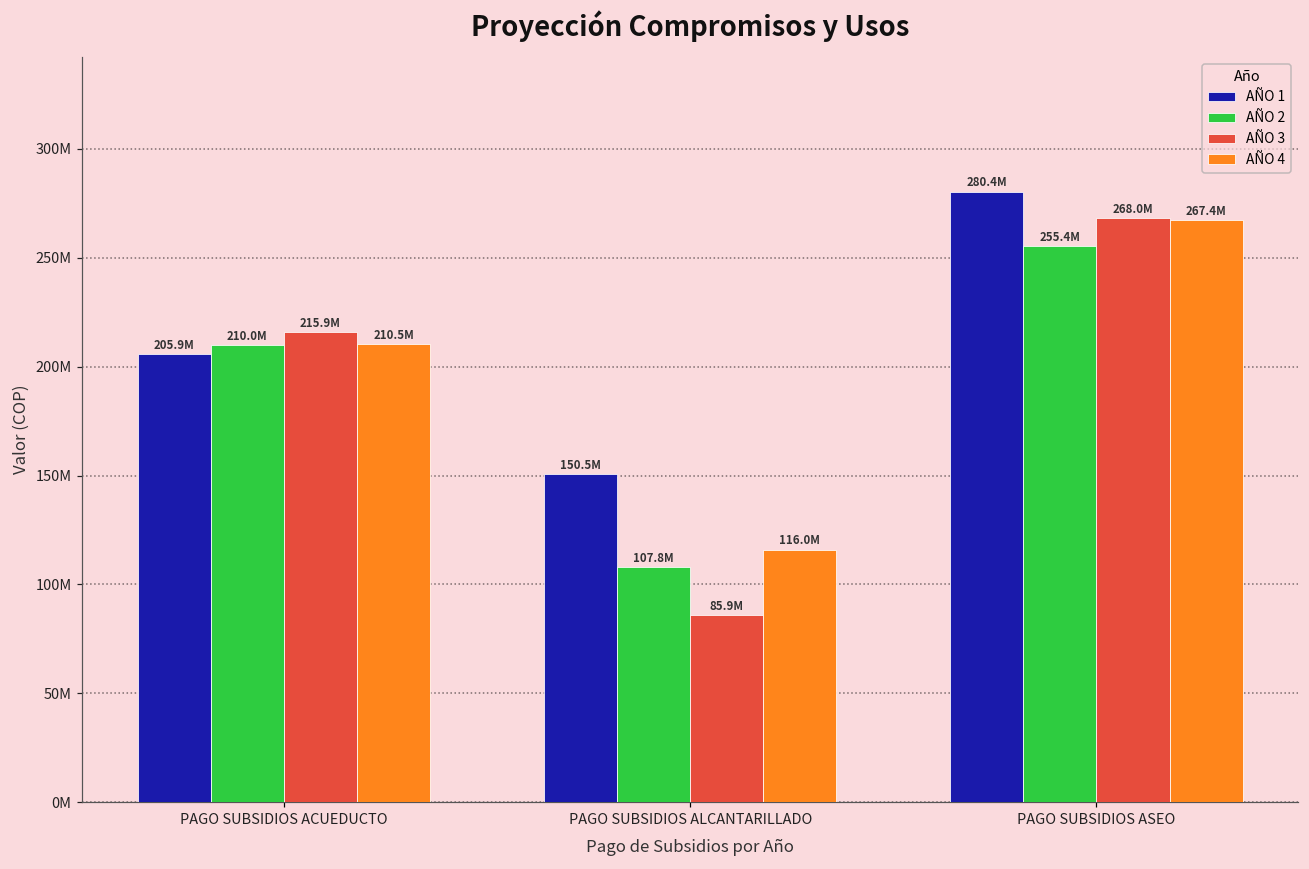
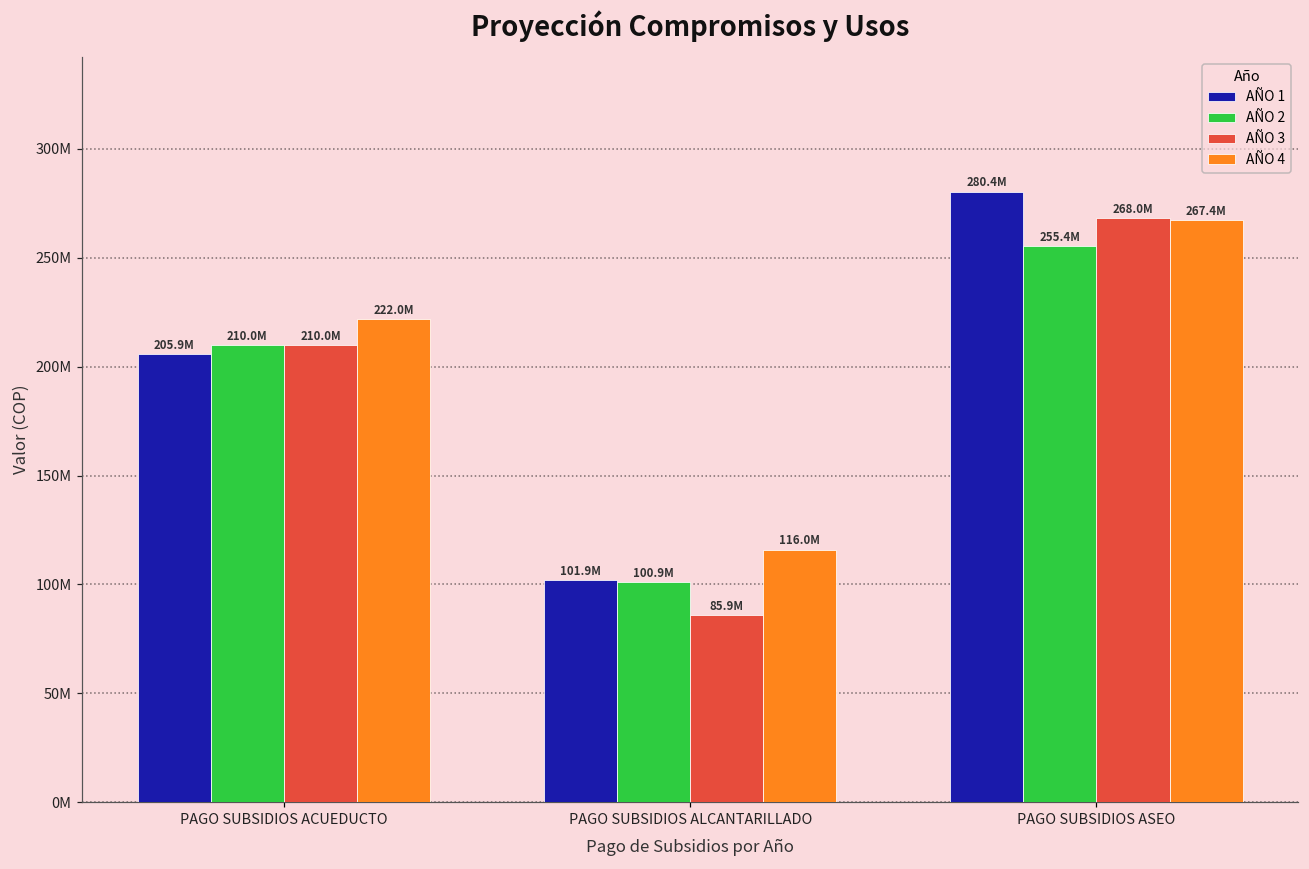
  {
    "AÑO 1": {
      "PAGO SUBSIDIOS ACUEDUCTO": "205.9M",
-     "PAGO SUBSIDIOS ALCANTARILLADO": "150.5M",
+     "PAGO SUBSIDIOS ALCANTARILLADO": "101.9M",
      "PAGO SUBSIDIOS ASEO": "280.4M"
    },
    "AÑO 2": {
      "PAGO SUBSIDIOS ACUEDUCTO": "210.0M",
-     "PAGO SUBSIDIOS ALCANTARILLADO": "107.8M",
+     "PAGO SUBSIDIOS ALCANTARILLADO": "100.9M",
      "PAGO SUBSIDIOS ASEO": "255.4M"
    },
    "AÑO 3": {
-     "PAGO SUBSIDIOS ACUEDUCTO": "215.9M",
+     "PAGO SUBSIDIOS ACUEDUCTO": "210.0M",
      "PAGO SUBSIDIOS ALCANTARILLADO": "85.9M",
      "PAGO SUBSIDIOS ASEO": "268.0M"
    },
    "AÑO 4": {
-     "PAGO SUBSIDIOS ACUEDUCTO": "210.5M",
+     "PAGO SUBSIDIOS ACUEDUCTO": "222.0M",
      "PAGO SUBSIDIOS ALCANTARILLADO": "116.0M",
      "PAGO SUBSIDIOS ASEO": "267.4M"
    }
  }
